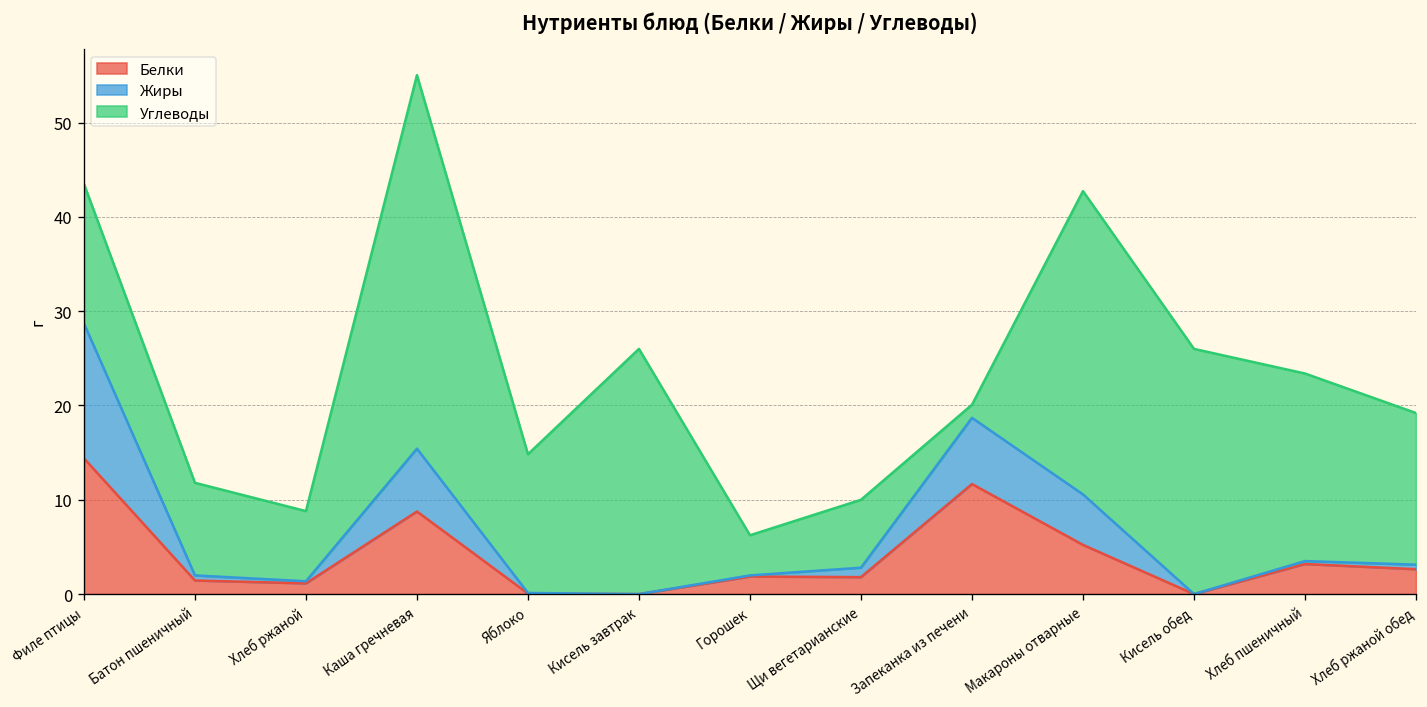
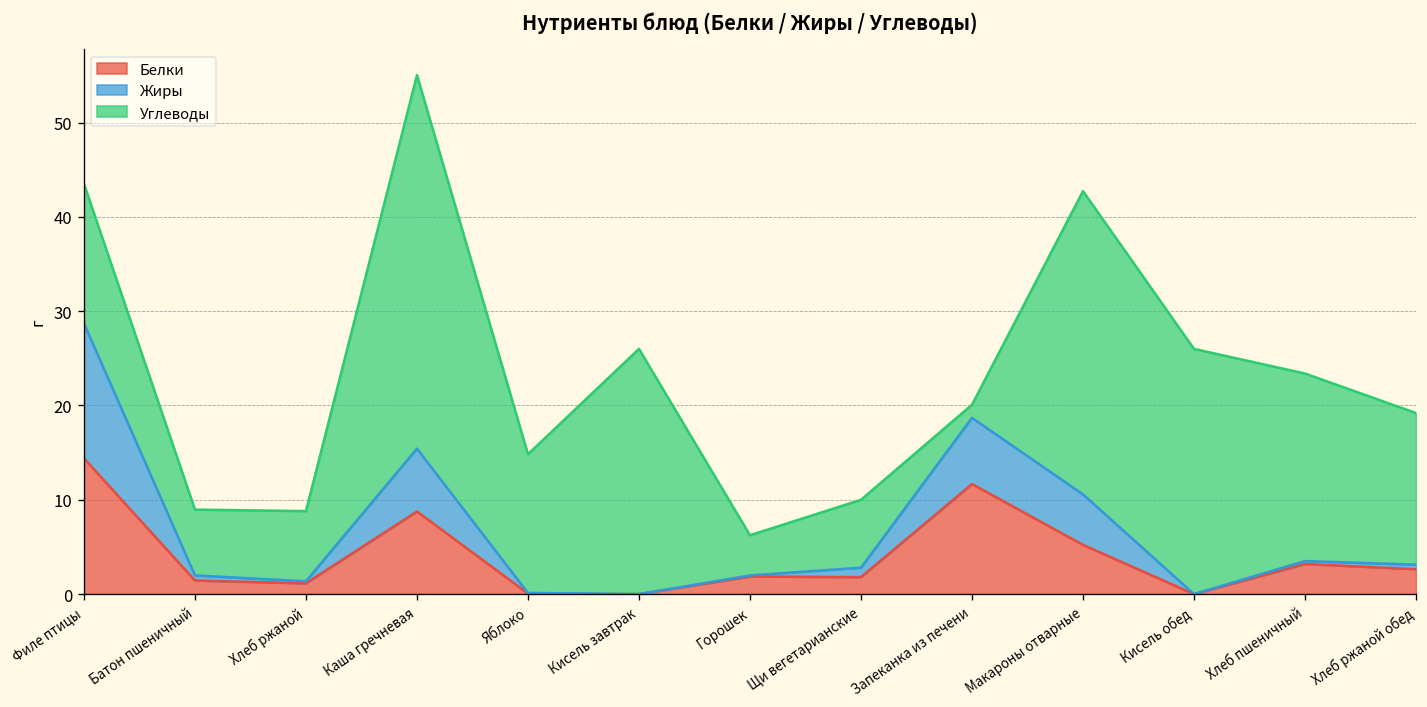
  {
    "Белки": {
      "Филе птицы": 14,
      "Батон пшеничный": 1,
      "Каша гречневая": 9,
      "Щи вегетарианские": 2,
      "Запеканка из печени": 12,
      "Макароны отварные": 5,
      "Хлеб ржаной обед": 3
    },
    "Жиры": {
      "Филе птицы": 14,
      "Батон пшеничный": 1,
      "Каша гречневая": 7,
      "Щи вегетарианские": 1,
      "Запеканка из печени": 7,
      "Макароны отварные": 5,
      "Хлеб ржаной обед": 0
    },
    "Углеводы": {
      "Филе птицы": 15,
-     "Батон пшеничный": 10,
+     "Батон пшеничный": 7,
      "Хлеб ржаной": 7,
      "Каша гречневая": 40,
      "Яблоко": 15,
      "Кисель завтрак": 26,
      "Горошек": 4,
      "Щи вегетарианские": 7,
      "Запеканка из печени": 1,
      "Макароны отварные": 32,
      "Кисель обед": 26,
      "Хлеб пшеничный": 20,
      "Хлеб ржаной обед": 16
    }
  }
